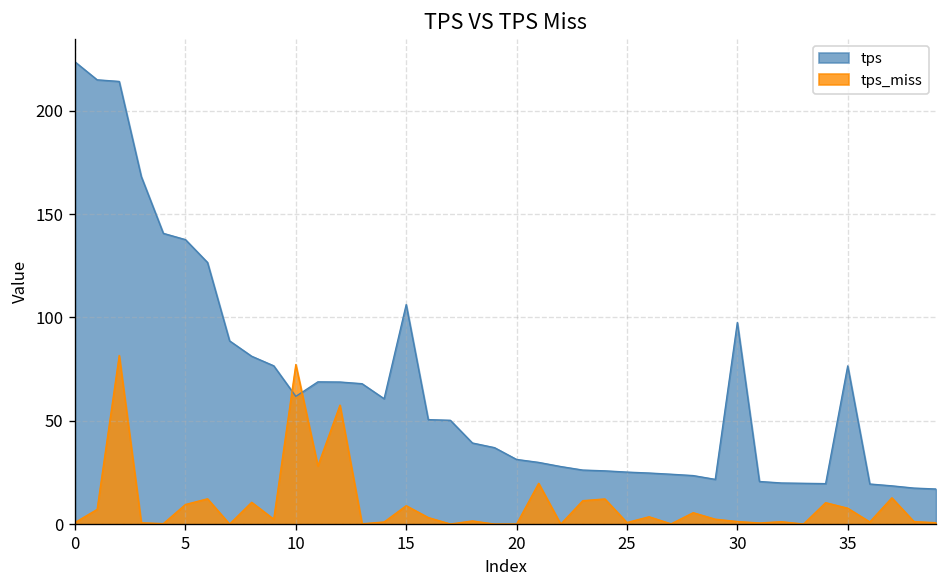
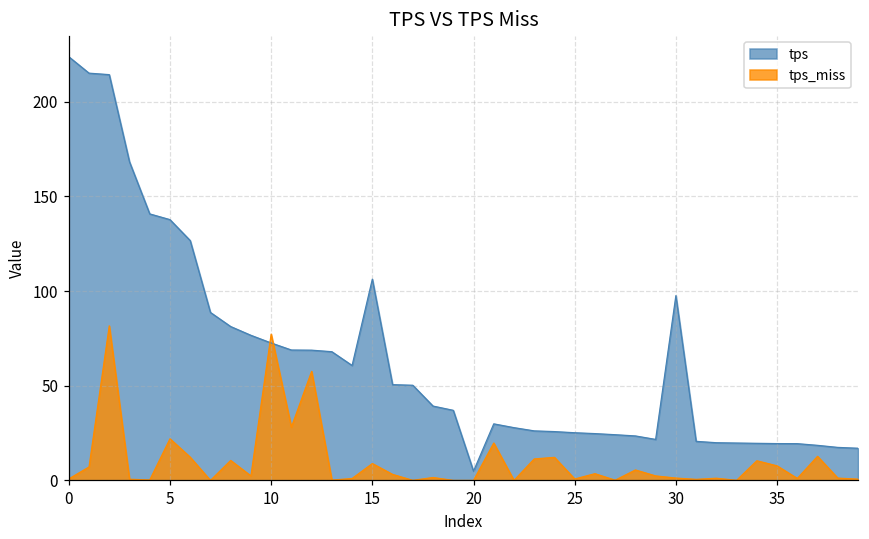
  {
    "tps": {
      "0": 224,
      "5": 138,
-     "10": 62,
+     "10": 73,
      "15": 106,
-     "20": 31,
+     "20": 5,
      "25": 25,
      "30": 98,
-     "35": 77
+     "35": 19
    },
    "tps_miss": {
      "0": 1,
-     "5": 9,
+     "5": 22,
      "10": 77,
      "15": 9,
      "20": 0,
      "25": 1,
      "30": 1,
      "35": 8
    }
  }
